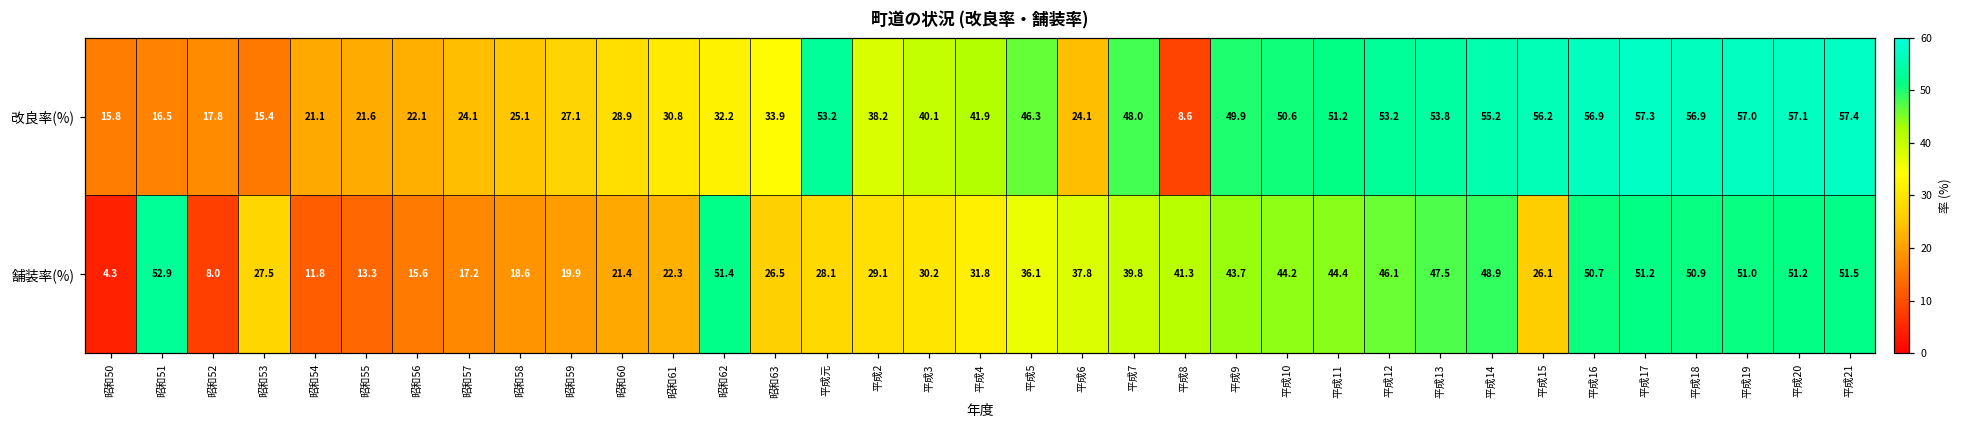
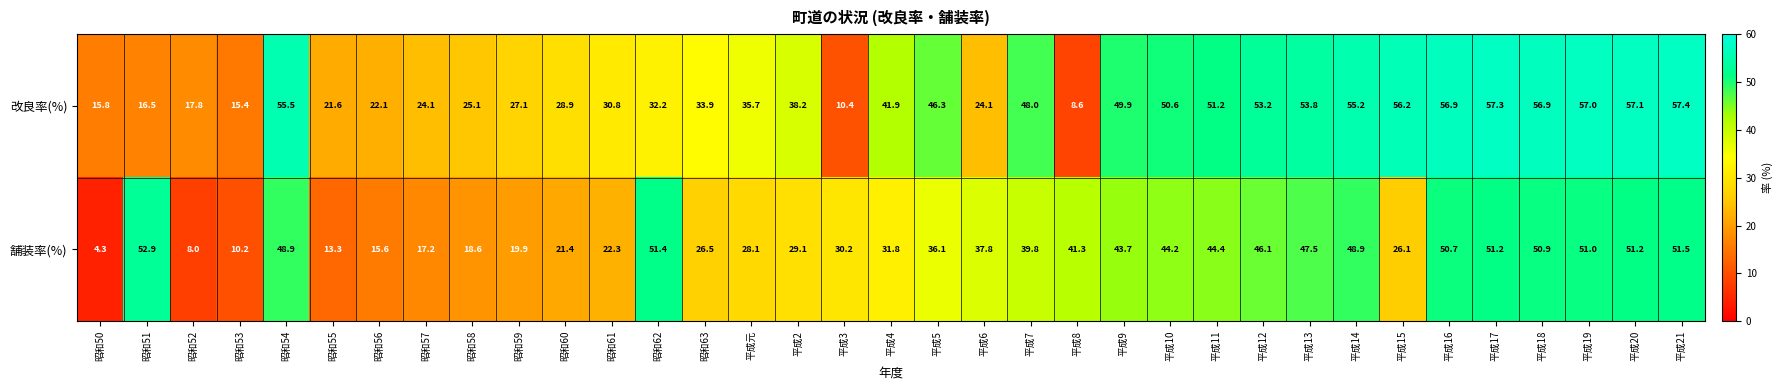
  {
    "改良率(%)": {
      "昭和50": 15.8,
      "昭和51": 16.5,
      "昭和52": 17.8,
      "昭和53": 15.4,
-     "昭和54": 21.1,
+     "昭和54": 55.5,
      "昭和55": 21.6,
      "昭和56": 22.1,
      "昭和57": 24.1,
      "昭和58": 25.1,
      "昭和59": 27.1,
      "昭和60": 28.9,
      "昭和61": 30.8,
      "昭和62": 32.2,
      "昭和63": 33.9,
-     "平成元": 53.2,
+     "平成元": 35.7,
      "平成2": 38.2,
-     "平成3": 40.1,
+     "平成3": 10.4,
      "平成4": 41.9,
      "平成5": 46.3,
      "平成6": 24.1,
      "平成7": 48.0,
      "平成8": 8.6,
      "平成9": 49.9,
      "平成10": 50.6,
      "平成11": 51.2,
      "平成12": 53.2,
      "平成13": 53.8,
      "平成14": 55.2,
      "平成15": 56.2,
      "平成16": 56.9,
      "平成17": 57.3,
      "平成18": 56.9,
      "平成19": 57.0,
      "平成20": 57.1,
      "平成21": 57.4
    },
    "舗装率(%)": {
      "昭和50": 4.3,
      "昭和51": 52.9,
      "昭和52": 8.0,
-     "昭和53": 27.5,
-     "昭和54": 11.8,
+     "昭和53": 10.2,
+     "昭和54": 48.9,
      "昭和55": 13.3,
      "昭和56": 15.6,
      "昭和57": 17.2,
      "昭和58": 18.6,
      "昭和59": 19.9,
      "昭和60": 21.4,
      "昭和61": 22.3,
      "昭和62": 51.4,
      "昭和63": 26.5,
      "平成元": 28.1,
      "平成2": 29.1,
      "平成3": 30.2,
      "平成4": 31.8,
      "平成5": 36.1,
      "平成6": 37.8,
      "平成7": 39.8,
      "平成8": 41.3,
      "平成9": 43.7,
      "平成10": 44.2,
      "平成11": 44.4,
      "平成12": 46.1,
      "平成13": 47.5,
      "平成14": 48.9,
      "平成15": 26.1,
      "平成16": 50.7,
      "平成17": 51.2,
      "平成18": 50.9,
      "平成19": 51.0,
      "平成20": 51.2,
      "平成21": 51.5
    }
  }
